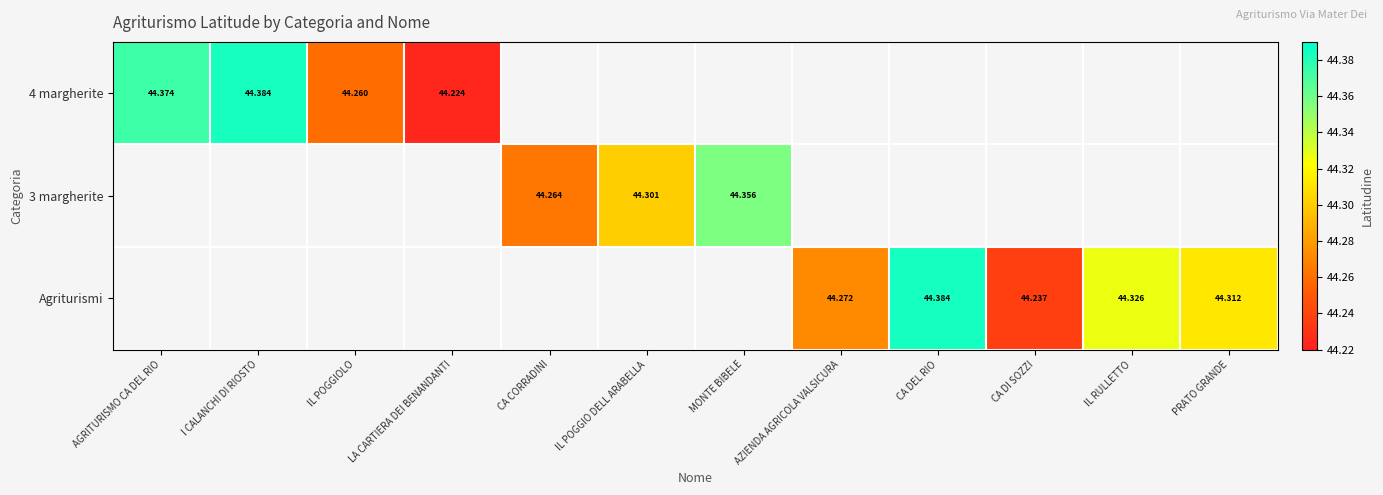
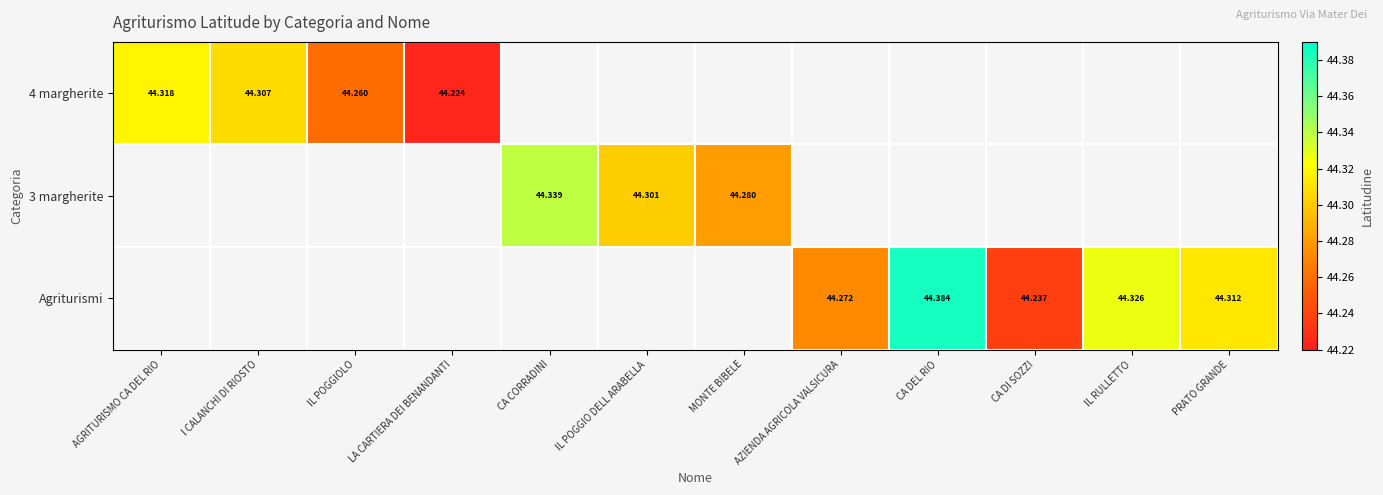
  {
    "4 margherite": {
-     "AGRITURISMO CA DEL RIO": 44.374,
-     "I CALANCHI DI RIOSTO": 44.384,
+     "AGRITURISMO CA DEL RIO": 44.318,
+     "I CALANCHI DI RIOSTO": 44.307,
      "IL POGGIOLO": 44.260,
      "LA CARTIERA DEI BENANDANTI": 44.224
    },
    "3 margherite": {
-     "CA CORRADINI": 44.264,
+     "CA CORRADINI": 44.339,
      "IL POGGIO DELL ARABELLA": 44.301,
-     "MONTE BIBELE": 44.356
+     "MONTE BIBELE": 44.280
    },
    "Agriturismi": {
      "AZIENDA AGRICOLA VALSICURA": 44.272,
      "CA DEL RIO": 44.384,
      "CA DI SOZZI": 44.237,
      "IL RULLETTO": 44.326,
      "PRATO GRANDE": 44.312
    }
  }
